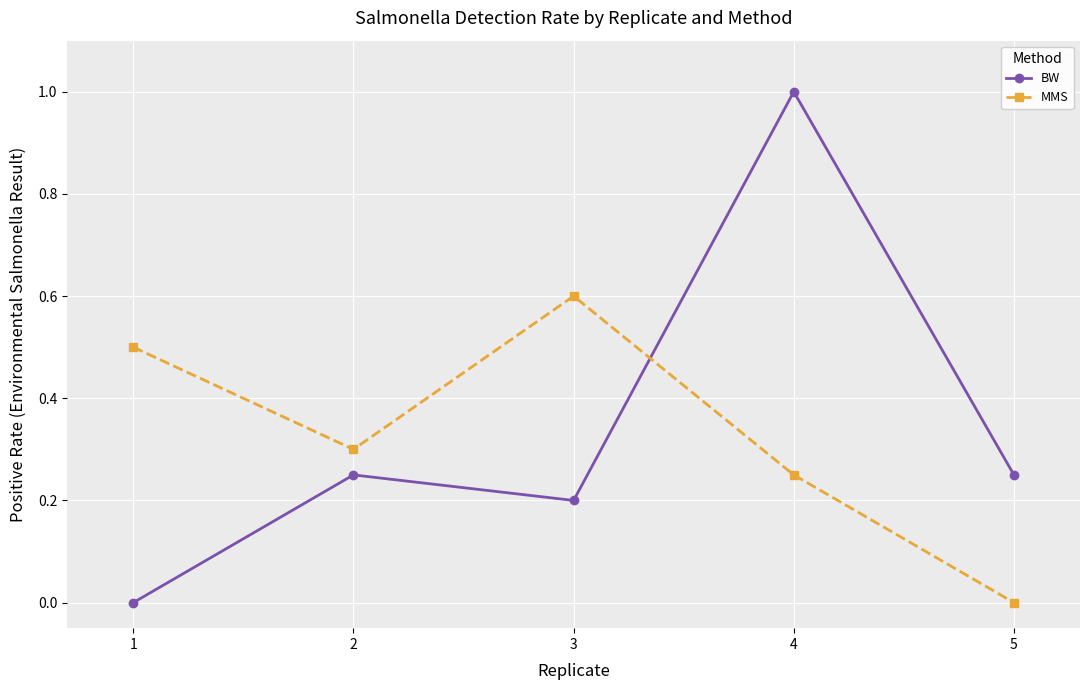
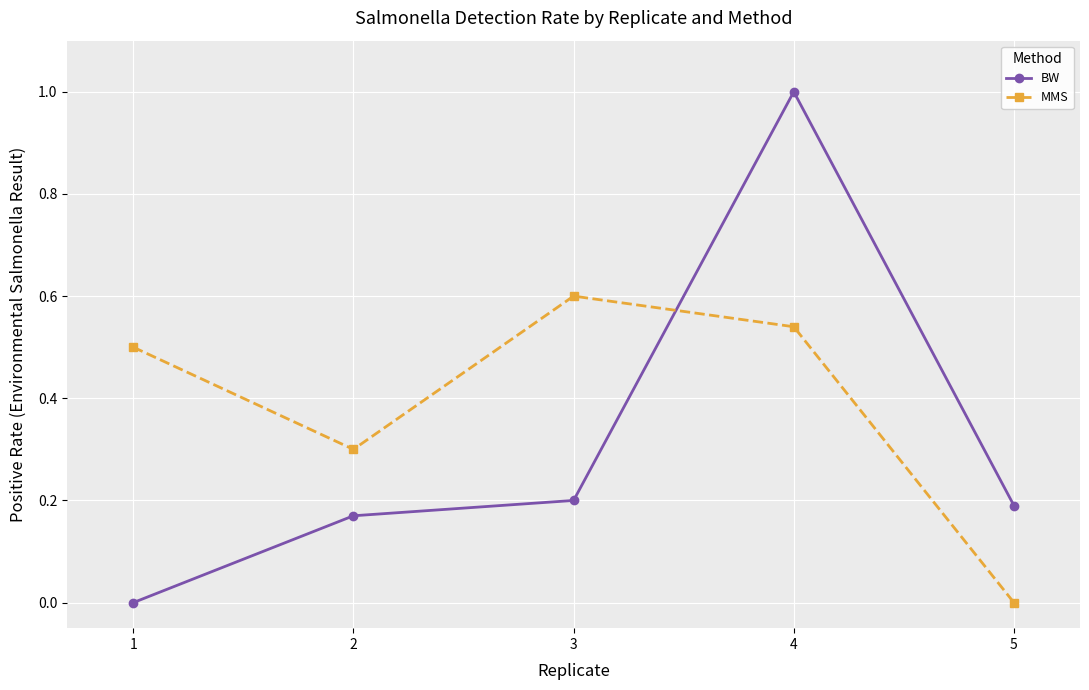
  {
    "BW": {
      "1": 0.00,
-     "2": 0.25,
+     "2": 0.17,
      "3": 0.20,
      "4": 1.00,
-     "5": 0.25
+     "5": 0.19
    },
    "MMS": {
      "1": 0.50,
      "2": 0.30,
      "3": 0.60,
-     "4": 0.25,
+     "4": 0.54,
      "5": 0.00
    }
  }
